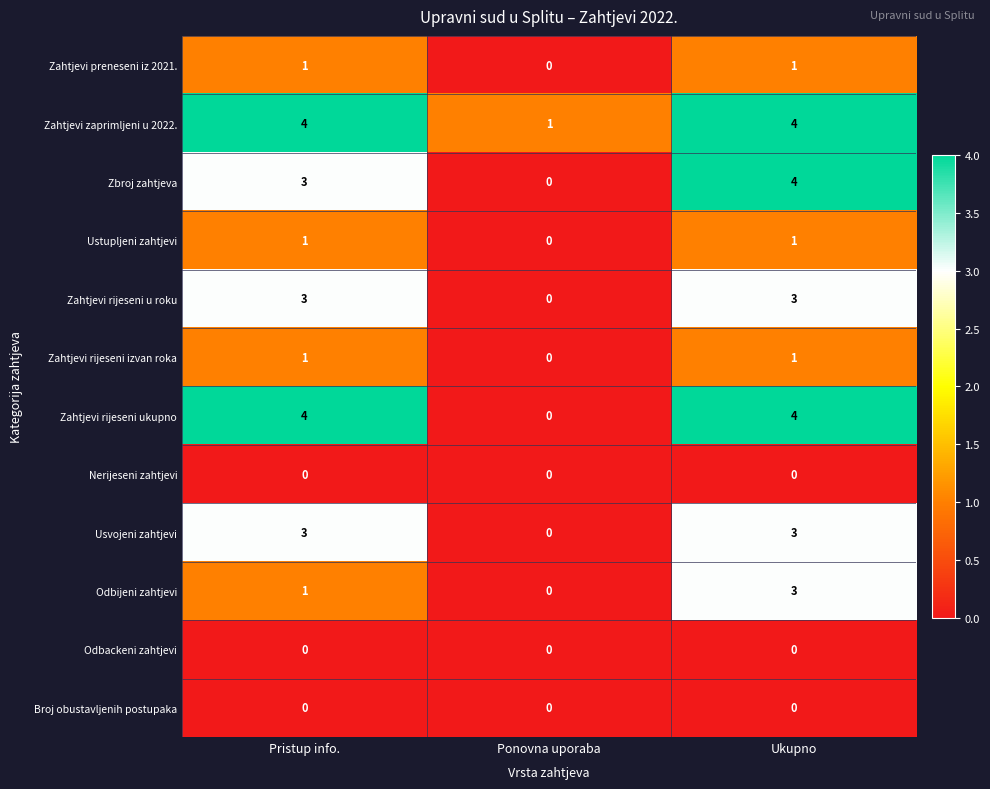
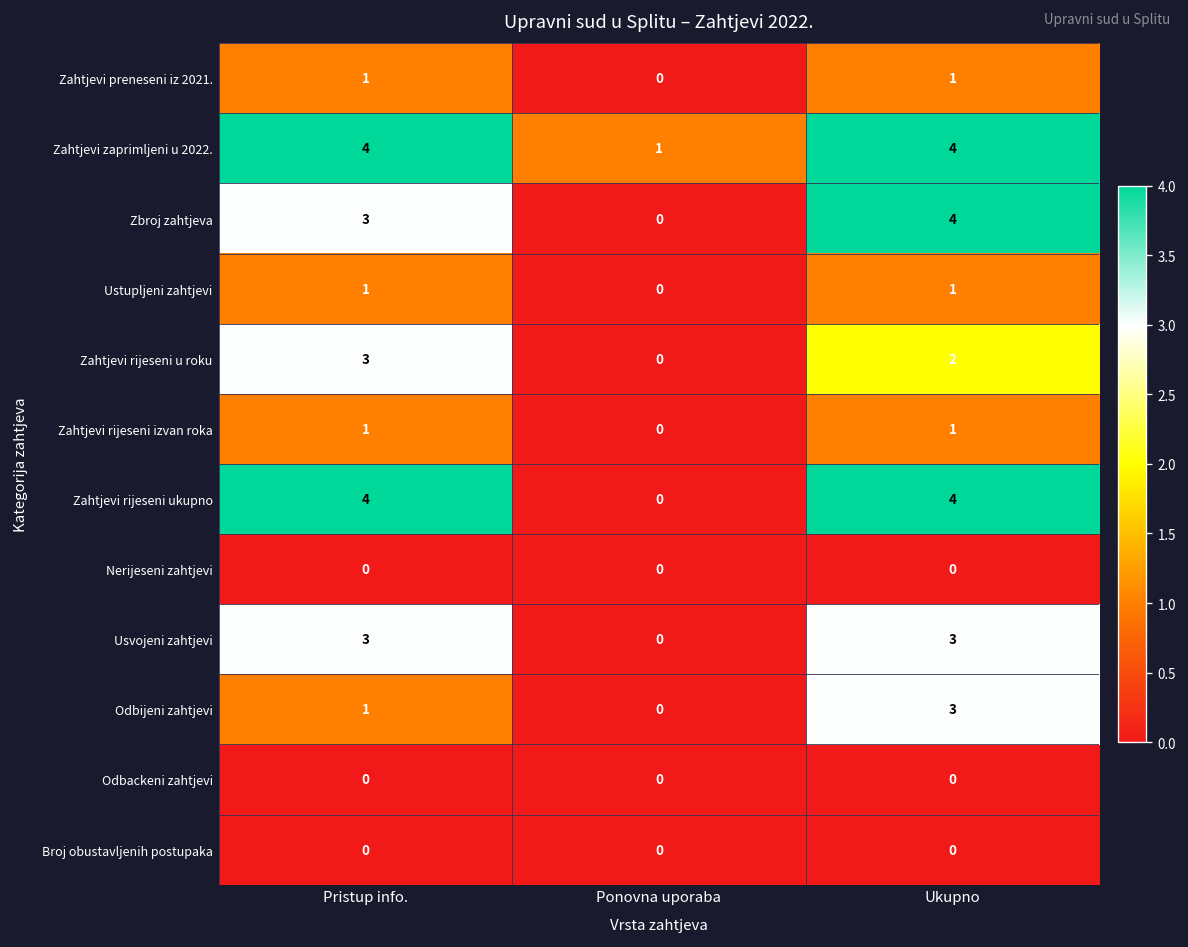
  {
    "Zahtjevi preneseni iz 2021.": {
      "Pristup info.": 1,
      "Ponovna uporaba": 0,
      "Ukupno": 1
    },
    "Zahtjevi zaprimljeni u 2022.": {
      "Pristup info.": 4,
      "Ponovna uporaba": 1,
      "Ukupno": 4
    },
    "Zbroj zahtjeva": {
      "Pristup info.": 3,
      "Ponovna uporaba": 0,
      "Ukupno": 4
    },
    "Ustupljeni zahtjevi": {
      "Pristup info.": 1,
      "Ponovna uporaba": 0,
      "Ukupno": 1
    },
    "Zahtjevi rijeseni u roku": {
      "Pristup info.": 3,
      "Ponovna uporaba": 0,
-     "Ukupno": 3
+     "Ukupno": 2
    },
    "Zahtjevi rijeseni izvan roka": {
      "Pristup info.": 1,
      "Ponovna uporaba": 0,
      "Ukupno": 1
    },
    "Zahtjevi rijeseni ukupno": {
      "Pristup info.": 4,
      "Ponovna uporaba": 0,
      "Ukupno": 4
    },
    "Nerijeseni zahtjevi": {
      "Pristup info.": 0,
      "Ponovna uporaba": 0,
      "Ukupno": 0
    },
    "Usvojeni zahtjevi": {
      "Pristup info.": 3,
      "Ponovna uporaba": 0,
      "Ukupno": 3
    },
    "Odbijeni zahtjevi": {
      "Pristup info.": 1,
      "Ponovna uporaba": 0,
      "Ukupno": 3
    },
    "Odbackeni zahtjevi": {
      "Pristup info.": 0,
      "Ponovna uporaba": 0,
      "Ukupno": 0
    },
    "Broj obustavljenih postupaka": {
      "Pristup info.": 0,
      "Ponovna uporaba": 0,
      "Ukupno": 0
    }
  }
